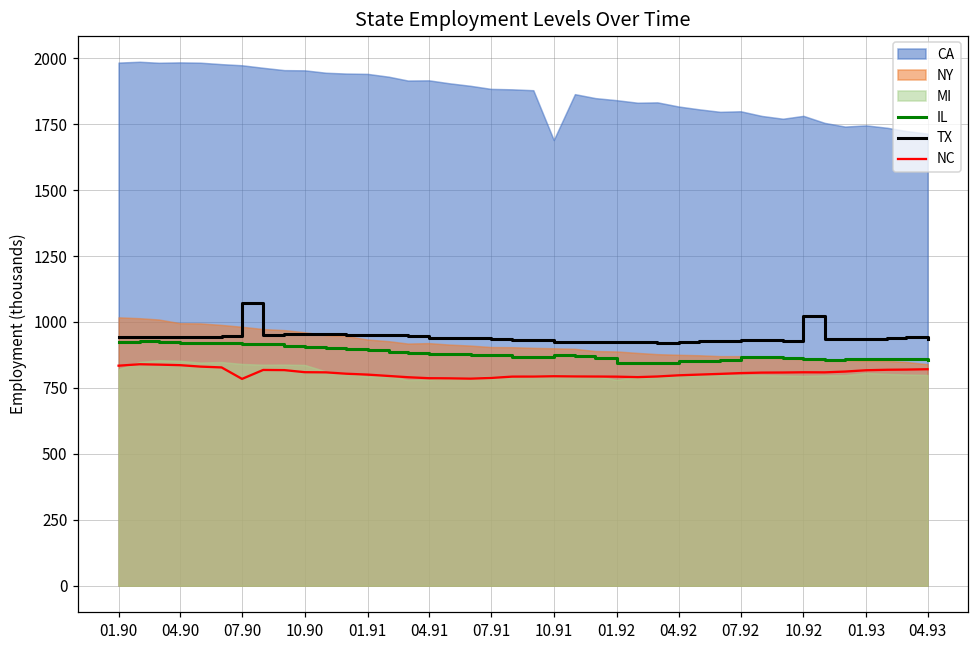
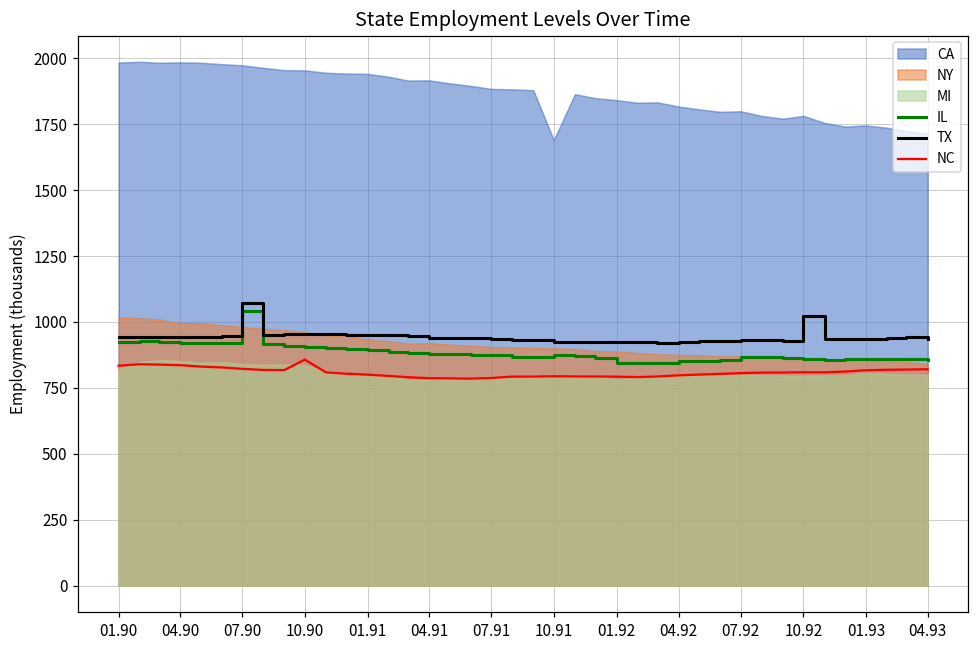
  {
    "IL": {
      "01.90": 920,
      "04.90": 920,
-     "07.90": 920,
+     "07.90": 1040,
      "10.90": 910,
      "01.91": 890,
      "04.91": 880,
      "07.91": 870,
      "10.91": 870,
      "01.92": 840,
      "04.92": 850,
      "04.93": 860
    },
    "CA": {
      "01.90": 1980,
      "04.90": 1980,
      "07.90": 1970,
      "10.90": 1950,
      "01.91": 1940,
      "04.91": 1920,
      "07.91": 1880,
      "10.91": 1690,
      "01.92": 1840,
      "04.92": 1820,
      "07.92": 1800,
      "10.92": 1780,
      "01.93": 1750
    },
    "TX": {
      "01.90": 940,
      "04.90": 940,
      "07.90": 1070,
      "01.91": 950,
      "04.91": 940,
      "07.91": 930,
      "10.91": 920,
      "01.92": 920,
      "04.92": 930,
      "07.92": 930,
      "10.92": 1020,
      "01.93": 930,
      "04.93": 940
    },
    "NY": {
      "01.90": 1020,
      "04.90": 1000,
      "07.90": 980,
      "01.91": 930,
      "04.91": 920,
      "07.91": 900,
      "10.91": 900,
      "01.92": 890,
      "04.92": 880,
      "04.93": 840
    },
    "NC": {
      "01.90": 830,
      "04.90": 840,
-     "07.90": 780,
-     "10.90": 810,
+     "07.90": 820,
+     "10.90": 860,
      "01.92": 790,
      "10.92": 810,
      "04.93": 820
    },
    "MI": {
      "01.90": 820,
      "04.90": 850,
      "07.90": 840,
      "10.90": 840,
      "01.92": 780,
      "10.92": 800,
      "04.93": 800
    }
  }
